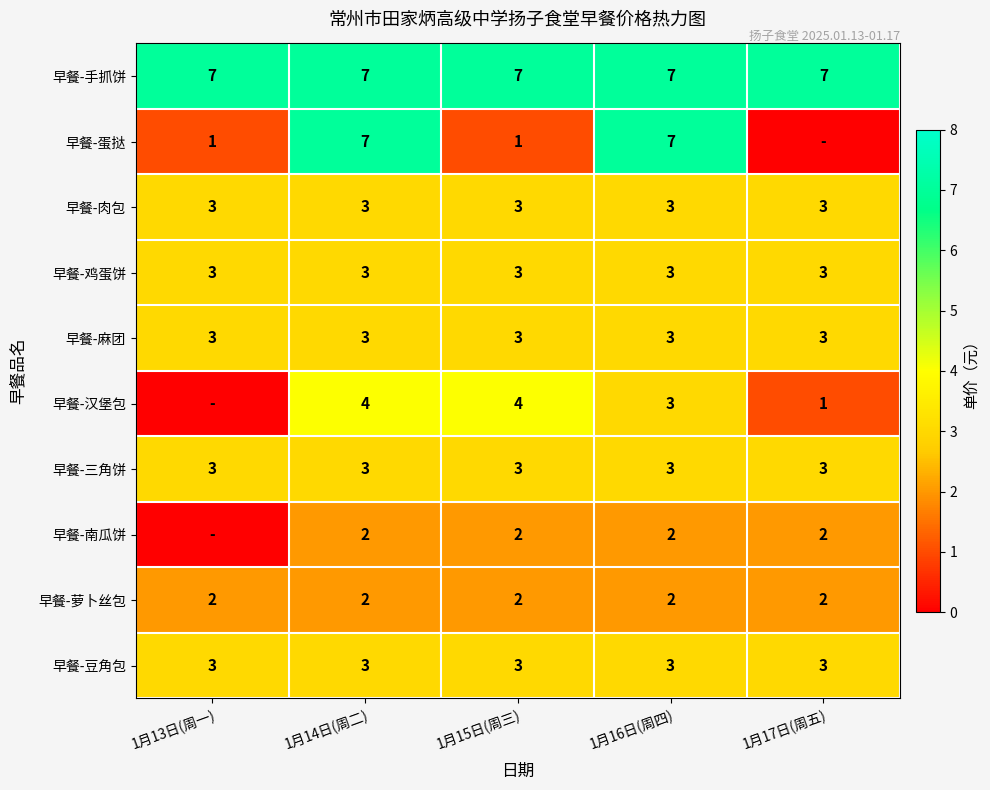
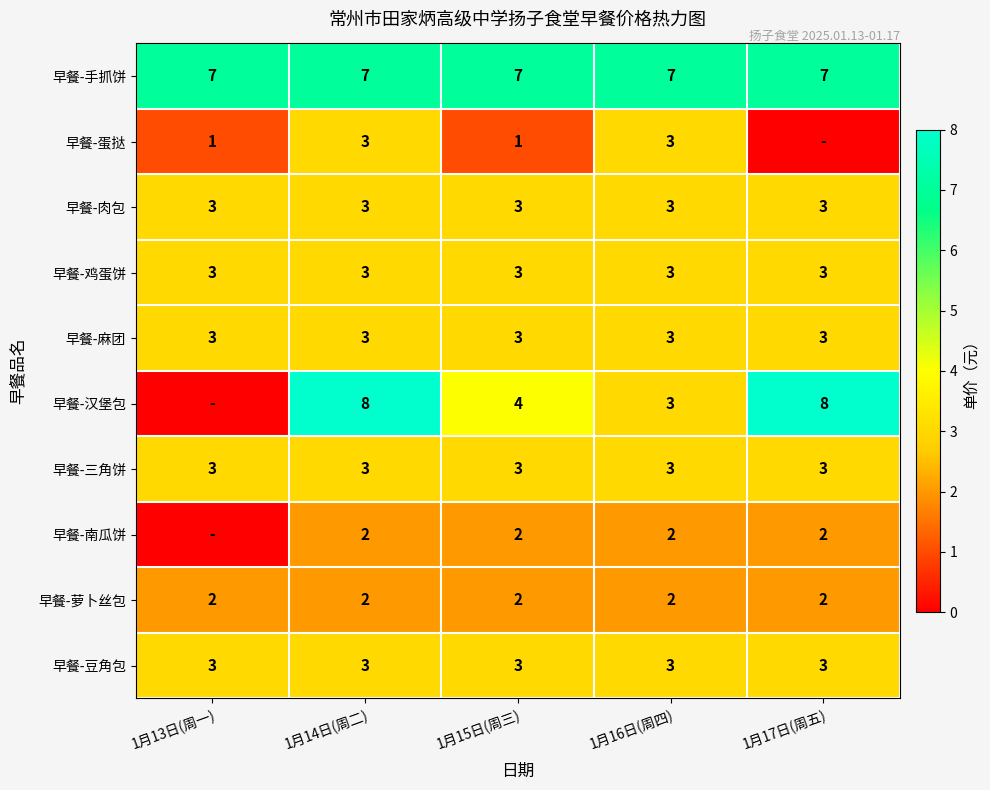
  {
    "早餐-手抓饼": {
      "1月13日(周一)": 7,
      "1月14日(周二)": 7,
      "1月15日(周三)": 7,
      "1月16日(周四)": 7,
      "1月17日(周五)": 7
    },
    "早餐-蛋挞": {
      "1月13日(周一)": 1,
-     "1月14日(周二)": 7,
+     "1月14日(周二)": 3,
      "1月15日(周三)": 1,
-     "1月16日(周四)": 7
+     "1月16日(周四)": 3
    },
    "早餐-肉包": {
      "1月13日(周一)": 3,
      "1月14日(周二)": 3,
      "1月15日(周三)": 3,
      "1月16日(周四)": 3,
      "1月17日(周五)": 3
    },
    "早餐-鸡蛋饼": {
      "1月13日(周一)": 3,
      "1月14日(周二)": 3,
      "1月15日(周三)": 3,
      "1月16日(周四)": 3,
      "1月17日(周五)": 3
    },
    "早餐-麻团": {
      "1月13日(周一)": 3,
      "1月14日(周二)": 3,
      "1月15日(周三)": 3,
      "1月16日(周四)": 3,
      "1月17日(周五)": 3
    },
    "早餐-汉堡包": {
-     "1月14日(周二)": 4,
+     "1月14日(周二)": 8,
      "1月15日(周三)": 4,
      "1月16日(周四)": 3,
-     "1月17日(周五)": 1
+     "1月17日(周五)": 8
    },
    "早餐-三角饼": {
      "1月13日(周一)": 3,
      "1月14日(周二)": 3,
      "1月15日(周三)": 3,
      "1月16日(周四)": 3,
      "1月17日(周五)": 3
    },
    "早餐-南瓜饼": {
      "1月14日(周二)": 2,
      "1月15日(周三)": 2,
      "1月16日(周四)": 2,
      "1月17日(周五)": 2
    },
    "早餐-萝卜丝包": {
      "1月13日(周一)": 2,
      "1月14日(周二)": 2,
      "1月15日(周三)": 2,
      "1月16日(周四)": 2,
      "1月17日(周五)": 2
    },
    "早餐-豆角包": {
      "1月13日(周一)": 3,
      "1月14日(周二)": 3,
      "1月15日(周三)": 3,
      "1月16日(周四)": 3,
      "1月17日(周五)": 3
    }
  }
